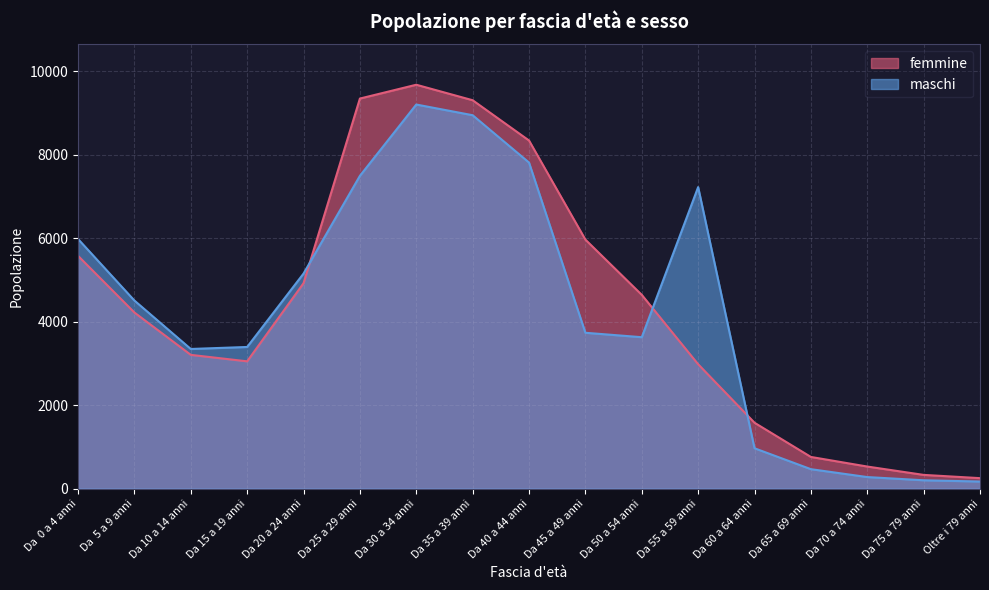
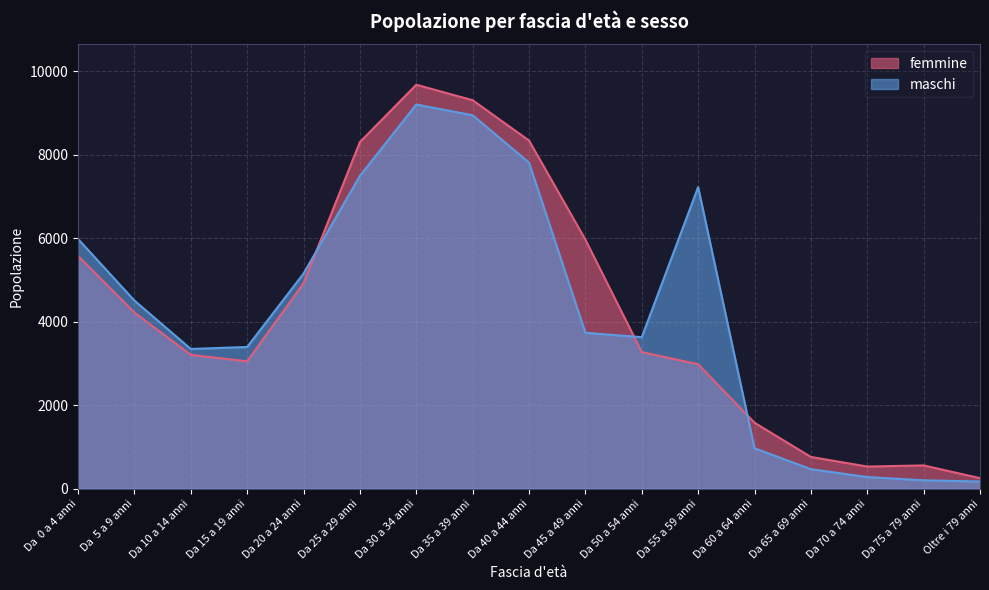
  {
    "femmine": {
      "Da 0 a 4 anni": 5600,
      "Da 5 a 9 anni": 4200,
      "Da 10 a 14 anni": 3200,
      "Da 15 a 19 anni": 3000,
      "Da 20 a 24 anni": 4900,
-     "Da 25 a 29 anni": 9300,
+     "Da 25 a 29 anni": 8300,
      "Da 30 a 34 anni": 9700,
      "Da 35 a 39 anni": 9300,
      "Da 40 a 44 anni": 8300,
      "Da 45 a 49 anni": 6000,
-     "Da 50 a 54 anni": 4600,
+     "Da 50 a 54 anni": 3300,
      "Da 55 a 59 anni": 3000,
      "Da 60 a 64 anni": 1600,
      "Da 65 a 69 anni": 800,
      "Da 70 a 74 anni": 500,
-     "Da 75 a 79 anni": 300,
+     "Da 75 a 79 anni": 600,
      "Oltre i 79 anni": 300
    },
    "maschi": {
      "Da 0 a 4 anni": 6000,
      "Da 5 a 9 anni": 4500,
      "Da 10 a 14 anni": 3300,
      "Da 15 a 19 anni": 3400,
      "Da 20 a 24 anni": 5200,
      "Da 25 a 29 anni": 7500,
      "Da 30 a 34 anni": 9200,
      "Da 35 a 39 anni": 8900,
      "Da 40 a 44 anni": 7800,
      "Da 45 a 49 anni": 3700,
      "Da 50 a 54 anni": 3600,
      "Da 55 a 59 anni": 7200,
      "Da 60 a 64 anni": 1000,
      "Da 65 a 69 anni": 500,
      "Da 70 a 74 anni": 300,
      "Da 75 a 79 anni": 200,
      "Oltre i 79 anni": 200
    }
  }
